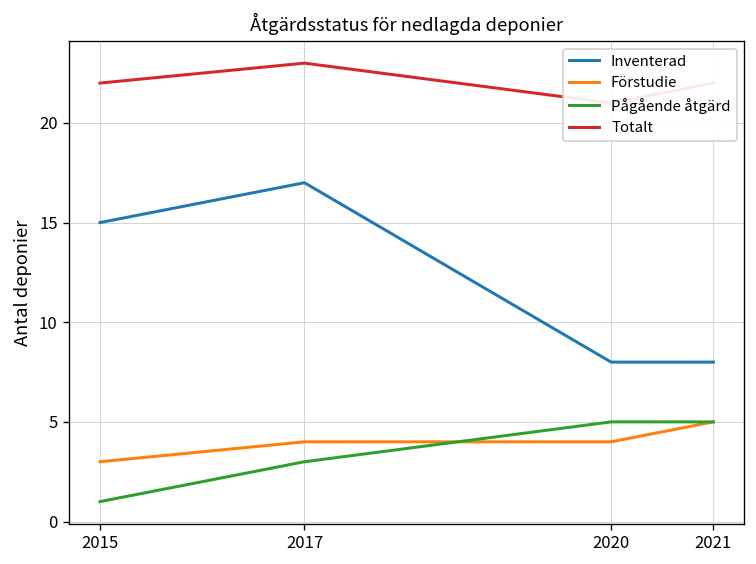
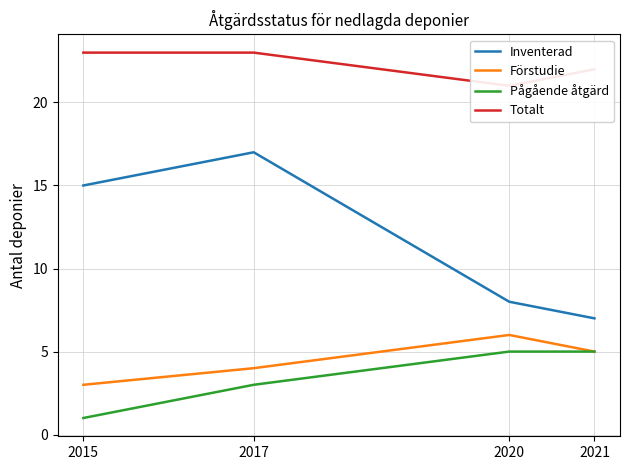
  {
    "Inventerad": {
      "2015": 15,
      "2017": 17,
      "2020": 8,
-     "2021": 8
+     "2021": 7
    },
    "Förstudie": {
      "2015": 3,
      "2017": 4,
-     "2020": 4
+     "2020": 6
    },
    "Pågående åtgärd": {
      "2015": 1,
      "2017": 3,
      "2020": 5
    },
    "Totalt": {
-     "2015": 22,
+     "2015": 23,
      "2017": 23
    }
  }
